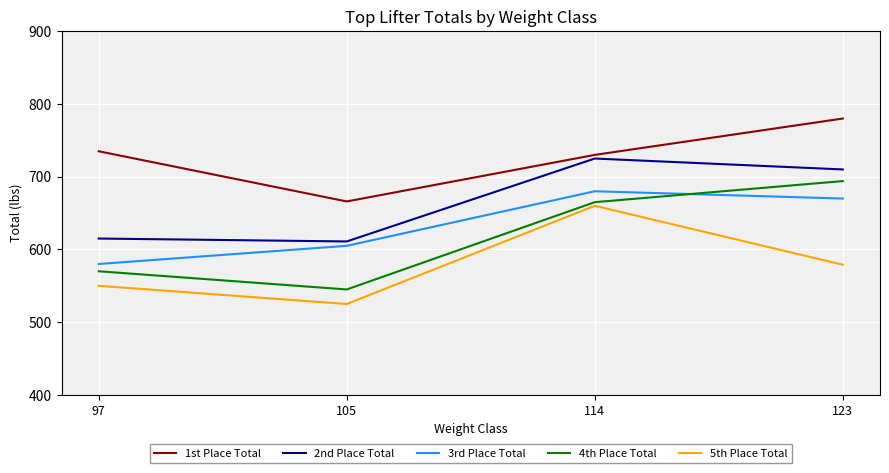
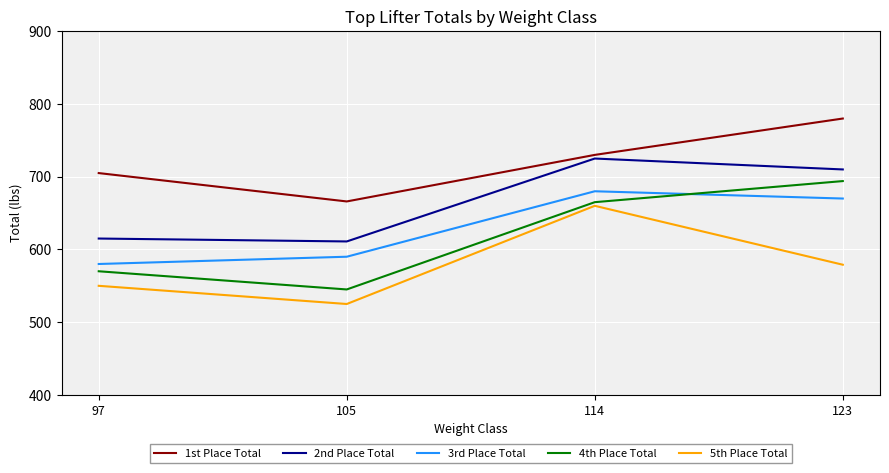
  {
    "1st Place Total": {
-     "97": 740,
+     "97": 710,
      "105": 670,
      "114": 730,
      "123": 780
    },
    "2nd Place Total": {
      "97": 620,
      "105": 610,
      "114": 730,
      "123": 710
    },
    "3rd Place Total": {
      "97": 580,
-     "105": 610,
+     "105": 590,
      "114": 680,
      "123": 670
    },
    "4th Place Total": {
      "97": 570,
      "105": 550,
      "114": 670,
      "123": 690
    },
    "5th Place Total": {
      "97": 550,
      "105": 530,
      "114": 660,
      "123": 580
    }
  }
